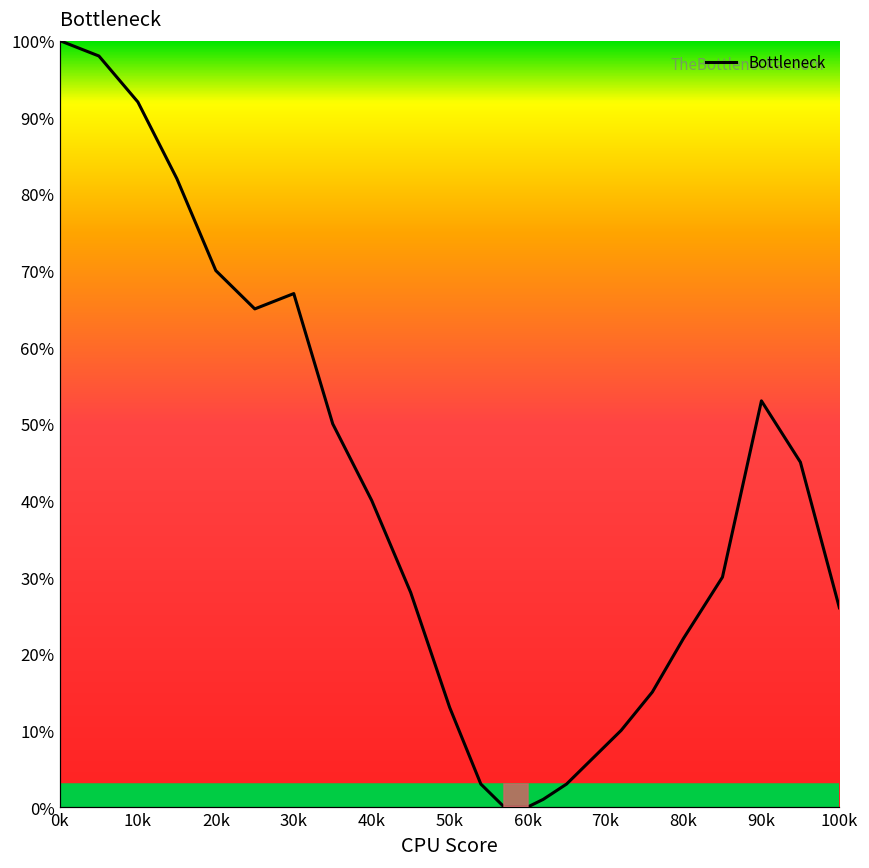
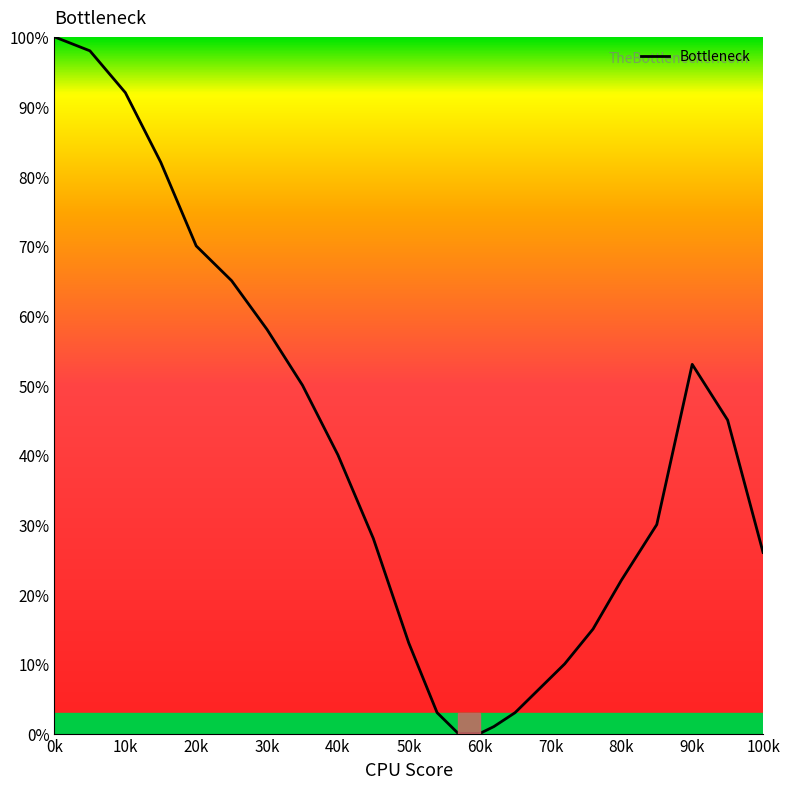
  {
    "0k": "100%",
    "10k": "92%",
    "20k": "70%",
-   "30k": "67%",
+   "30k": "58%",
    "40k": "40%",
    "50k": "13%",
    "80k": "22%",
    "90k": "53%",
    "100k": "26%"
  }
